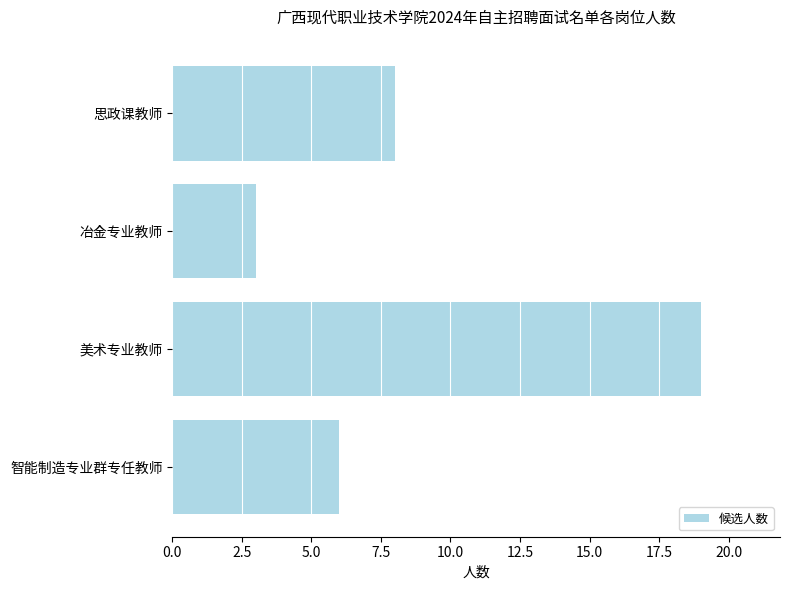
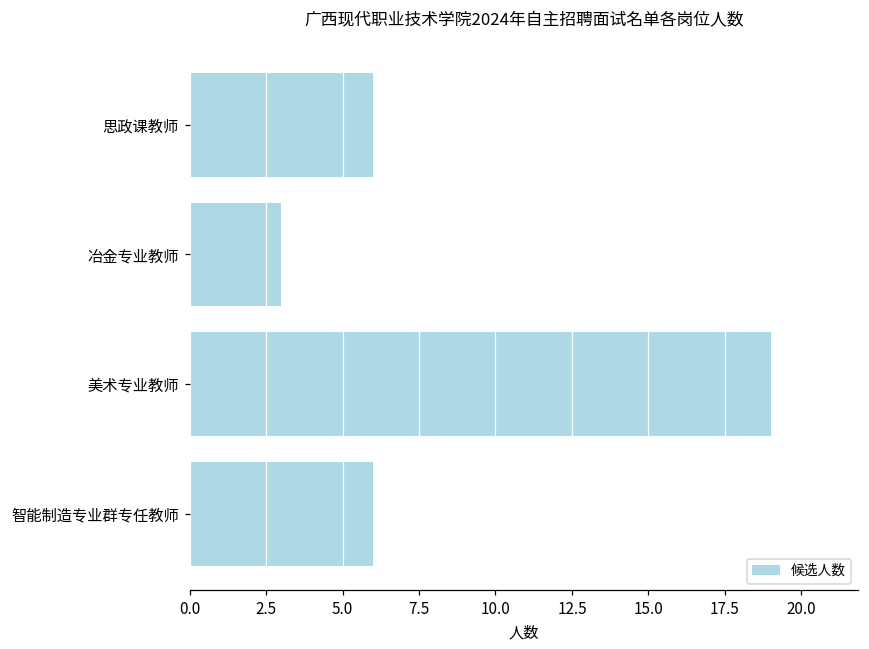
  {
-   "思政课教师": 8,
+   "思政课教师": 6,
    "冶金专业教师": 3,
    "美术专业教师": 19,
    "智能制造专业群专任教师": 6
  }
